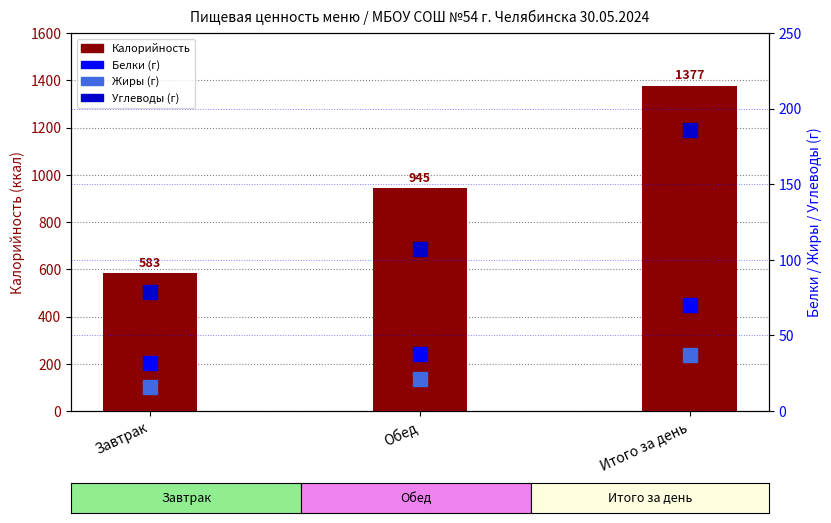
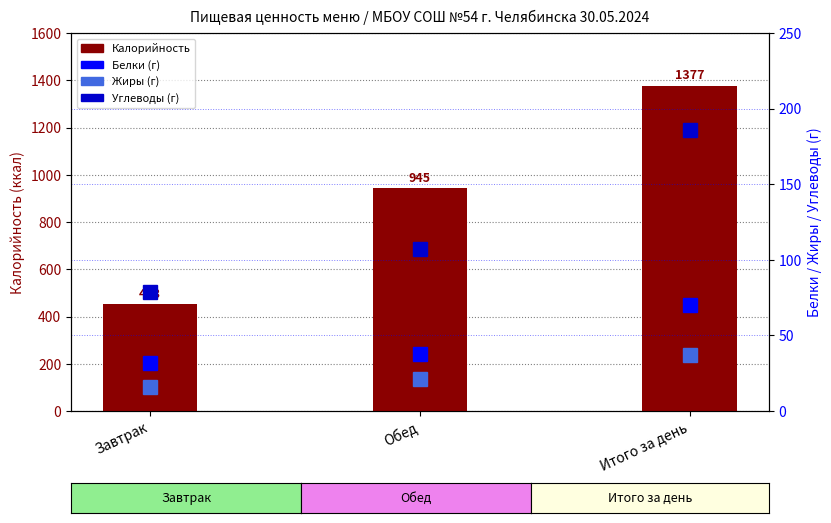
  {
    "Калорийность": {
-     "Завтрак": 583,
+     "Завтрак": 453,
      "Обед": 945,
      "Итого за день": 1377
    }
  }
